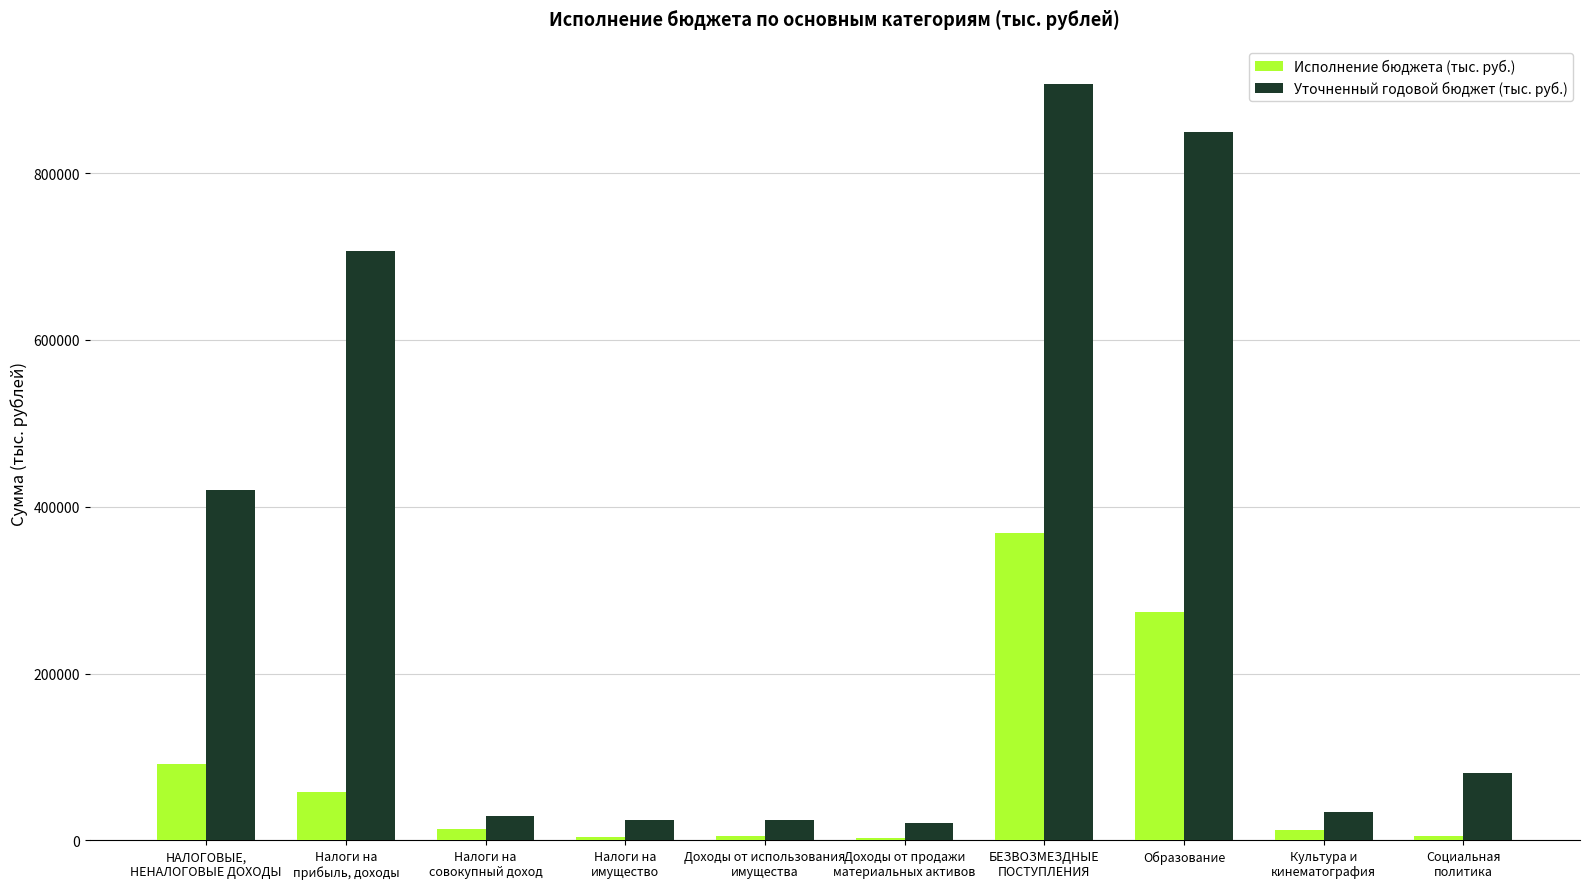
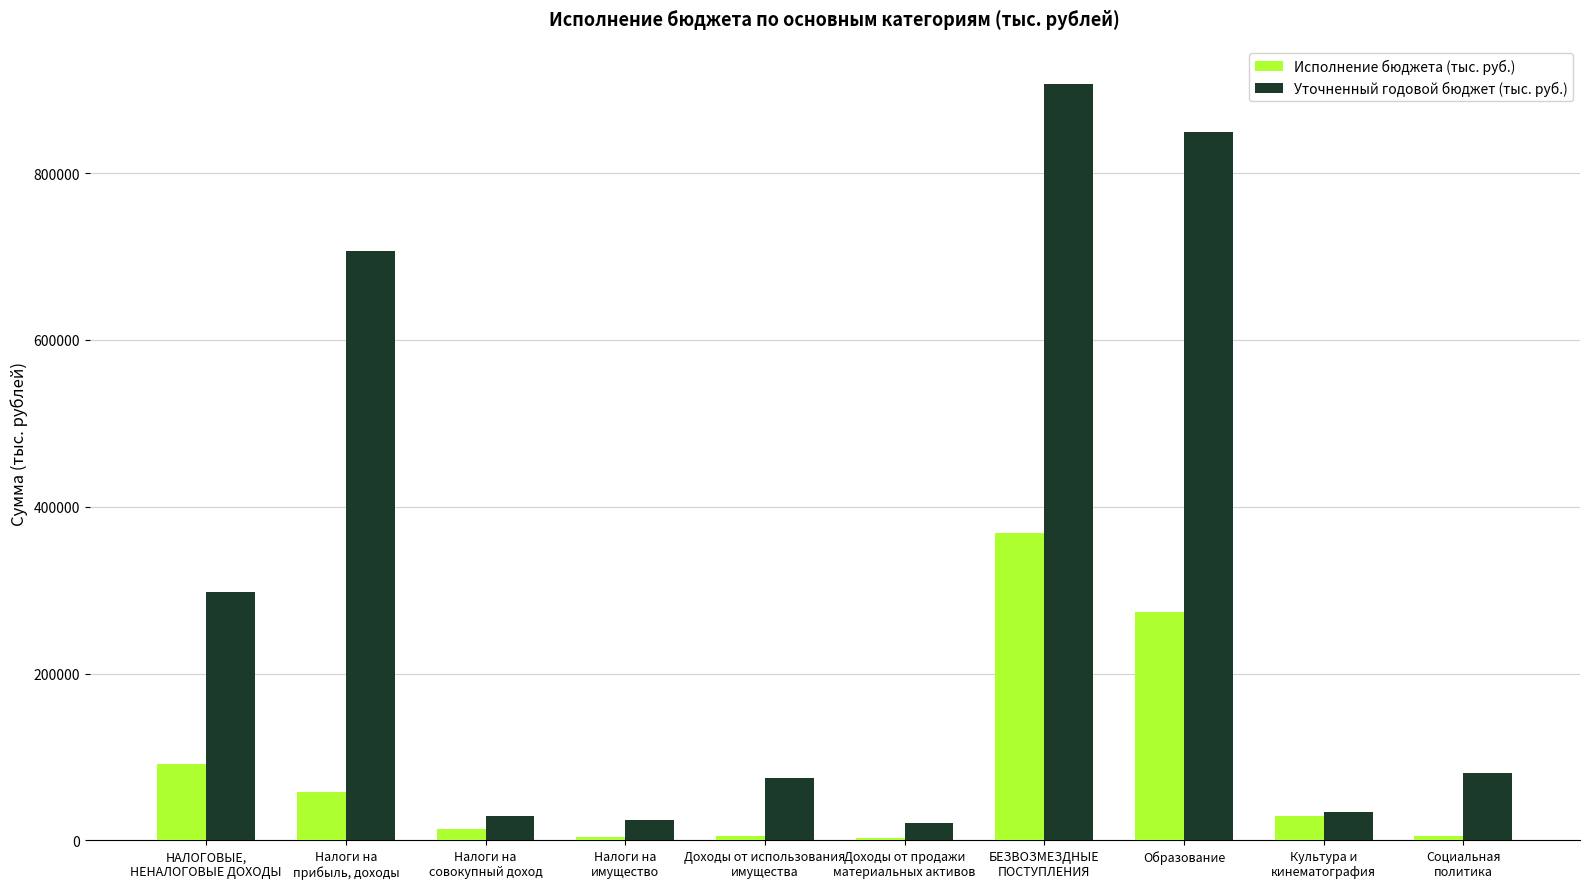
  {
    "Исполнение бюджета (тыс. руб.)": {
      "НАЛОГОВЫЕ, НЕНАЛОГОВЫЕ ДОХОДЫ": 90000,
      "Налоги на прибыль, доходы": 60000,
      "Налоги на совокупный доход": 10000,
      "Налоги на имущество": 0,
      "Доходы от использования имущества": 10000,
      "Доходы от продажи материальных активов": 0,
      "БЕЗВОЗМЕЗДНЫЕ ПОСТУПЛЕНИЯ": 370000,
      "Образование": 270000,
-     "Культура и кинематография": 10000,
+     "Культура и кинематография": 30000,
      "Социальная политика": 0
    },
    "Уточненный годовой бюджет (тыс. руб.)": {
-     "НАЛОГОВЫЕ, НЕНАЛОГОВЫЕ ДОХОДЫ": 420000,
+     "НАЛОГОВЫЕ, НЕНАЛОГОВЫЕ ДОХОДЫ": 300000,
      "Налоги на прибыль, доходы": 710000,
      "Налоги на совокупный доход": 30000,
      "Налоги на имущество": 20000,
-     "Доходы от использования имущества": 20000,
+     "Доходы от использования имущества": 70000,
      "Доходы от продажи материальных активов": 20000,
      "БЕЗВОЗМЕЗДНЫЕ ПОСТУПЛЕНИЯ": 910000,
      "Образование": 850000,
      "Культура и кинематография": 30000,
      "Социальная политика": 80000
    }
  }
